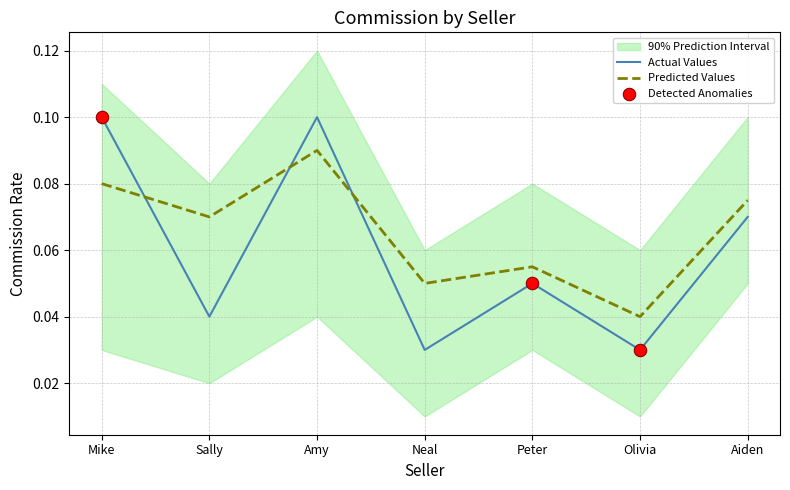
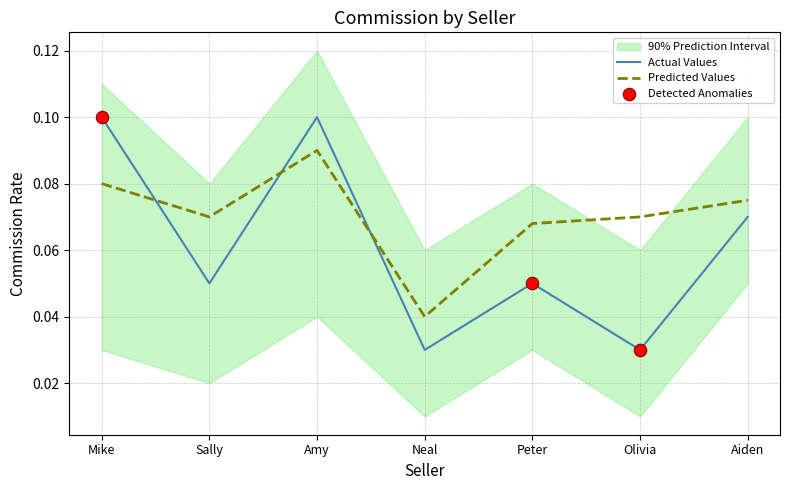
  {
    "Actual Values": {
-     "Sally": 0.04,
+     "Sally": 0.05,
      "Amy": 0.10,
      "Neal": 0.03,
      "Aiden": 0.07
    },
    "Predicted Values": {
      "Mike": 0.080,
      "Sally": 0.070,
      "Amy": 0.090,
-     "Neal": 0.05,
-     "Peter": 0.055,
-     "Olivia": 0.04,
+     "Neal": 0.04,
+     "Peter": 0.068,
+     "Olivia": 0.07,
      "Aiden": 0.075
    }
  }
